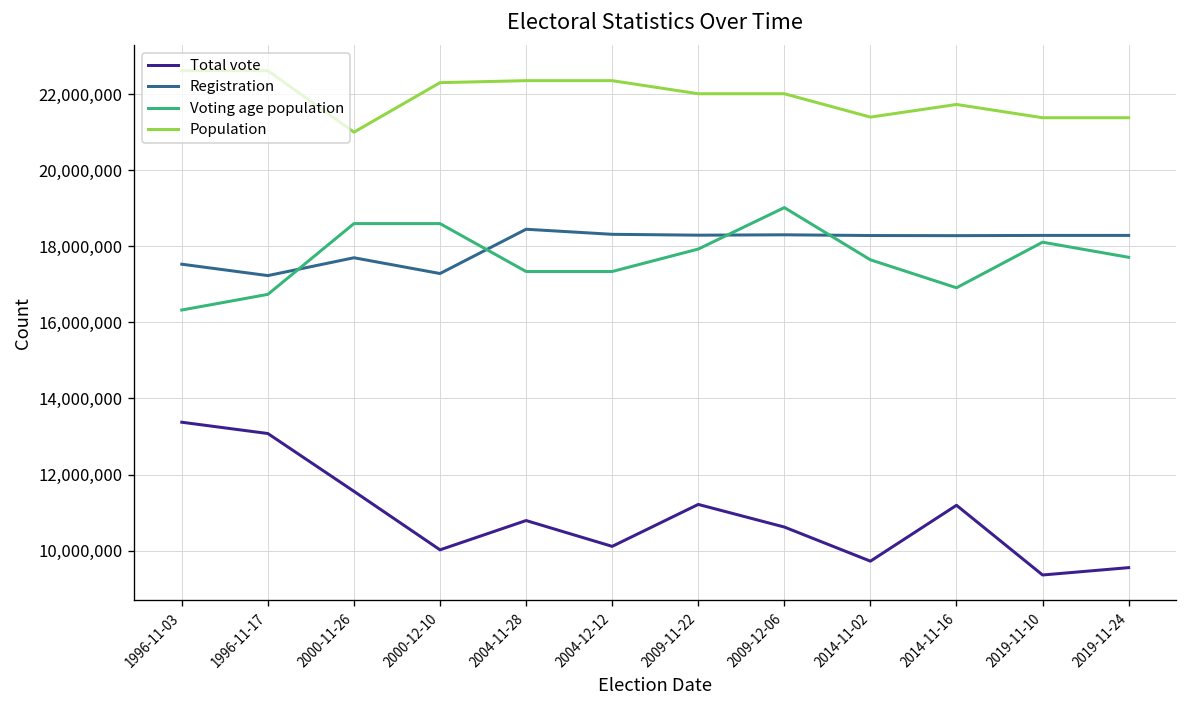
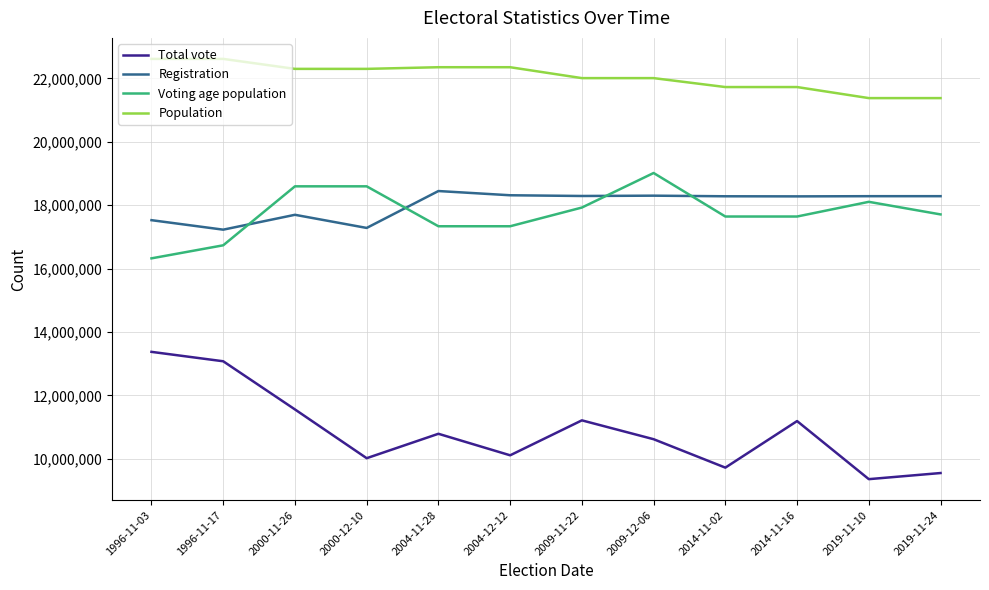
  {
    "Total vote": {
      "1996-11-03": "13,400,000",
      "1996-11-17": "13,100,000",
      "2000-11-26": "11,600,000",
      "2000-12-10": "10,000,000",
      "2004-11-28": "10,800,000",
      "2004-12-12": "10,100,000",
      "2009-11-22": "11,200,000",
      "2009-12-06": "10,600,000",
      "2014-11-02": "9,700,000",
      "2014-11-16": "11,200,000",
      "2019-11-10": "9,400,000",
      "2019-11-24": "9,600,000"
    },
    "Registration": {
      "1996-11-03": "17,500,000",
      "1996-11-17": "17,200,000",
      "2000-11-26": "17,700,000",
      "2000-12-10": "17,300,000",
      "2004-11-28": "18,400,000",
      "2004-12-12": "18,300,000",
      "2009-11-22": "18,300,000",
      "2009-12-06": "18,300,000",
      "2014-11-02": "18,300,000",
      "2014-11-16": "18,300,000",
      "2019-11-10": "18,300,000",
      "2019-11-24": "18,300,000"
    },
    "Voting age population": {
      "1996-11-03": "16,300,000",
      "1996-11-17": "16,700,000",
      "2000-11-26": "18,600,000",
      "2000-12-10": "18,600,000",
      "2004-11-28": "17,300,000",
      "2004-12-12": "17,300,000",
      "2009-11-22": "17,900,000",
      "2009-12-06": "19,000,000",
      "2014-11-02": "17,600,000",
-     "2014-11-16": "16,900,000",
+     "2014-11-16": "17,600,000",
      "2019-11-10": "18,100,000",
      "2019-11-24": "17,700,000"
    },
    "Population": {
-     "2000-11-26": "21,000,000",
+     "2000-11-26": "22,300,000",
      "2000-12-10": "22,300,000",
      "2004-11-28": "22,400,000",
      "2004-12-12": "22,400,000",
      "2009-11-22": "22,000,000",
      "2009-12-06": "22,000,000",
-     "2014-11-02": "21,400,000",
+     "2014-11-02": "21,700,000",
      "2014-11-16": "21,700,000",
      "2019-11-10": "21,400,000",
      "2019-11-24": "21,400,000"
    }
  }
